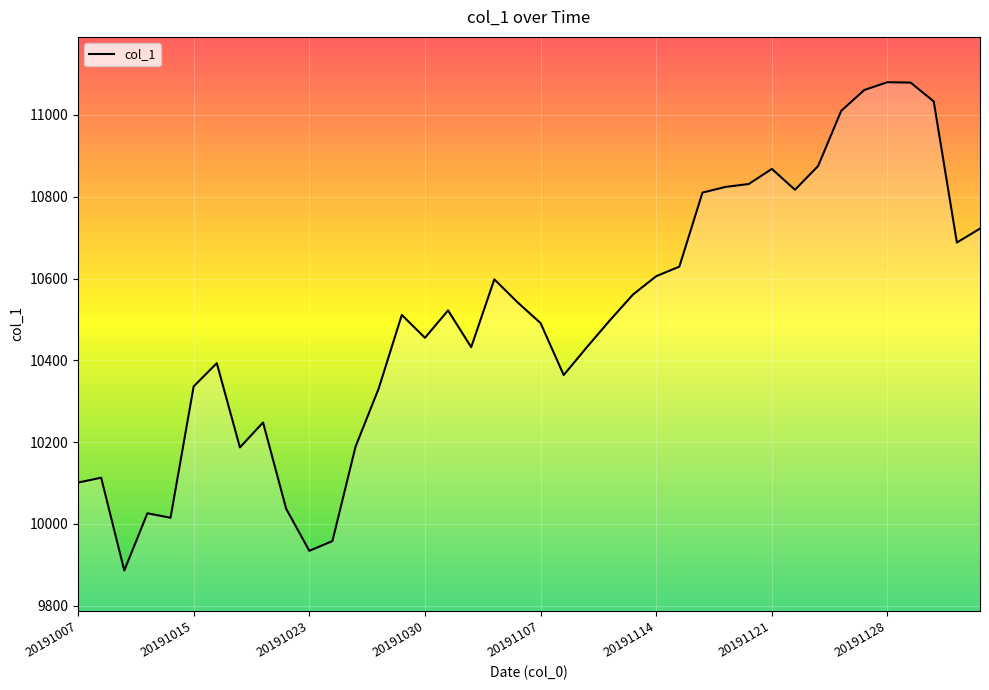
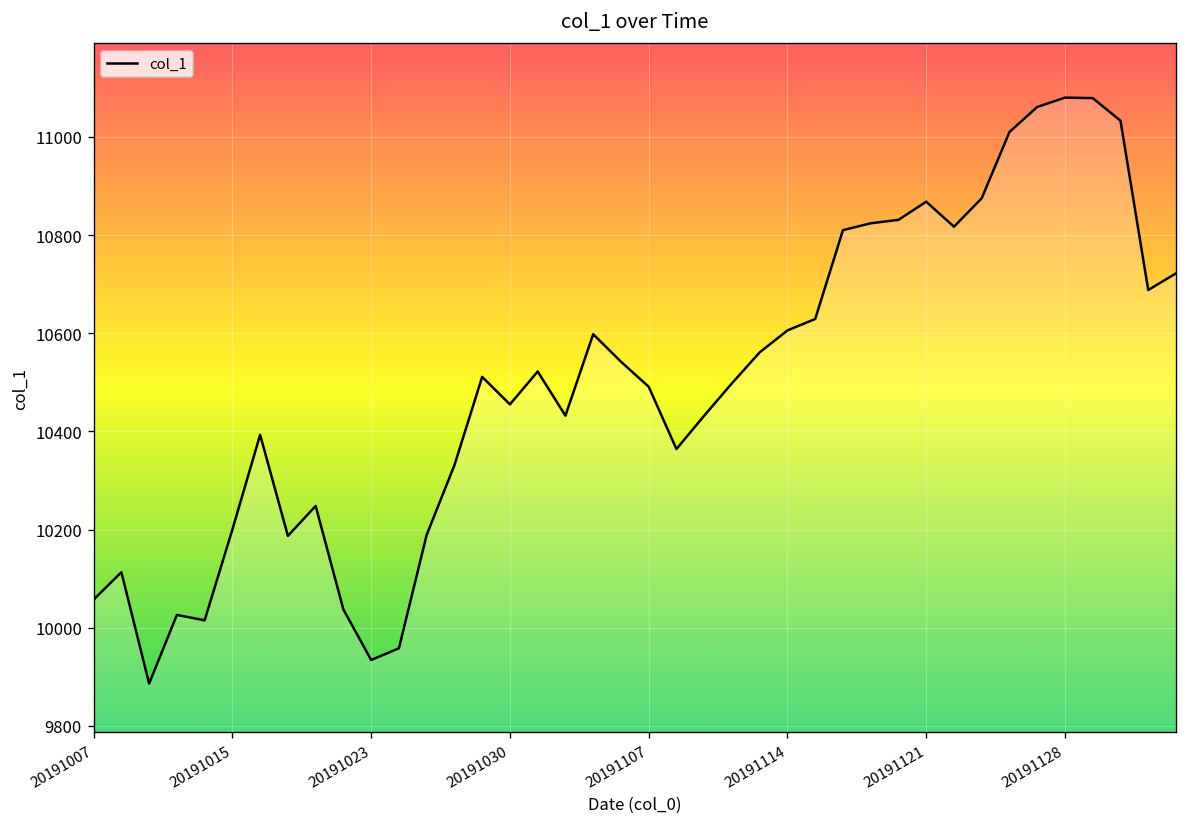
  {
-   "20191007": 10100,
-   "20191015": 10340,
+   "20191007": 10060,
+   "20191015": 10200,
    "20191023": 9930,
    "20191030": 10460,
    "20191107": 10490,
    "20191114": 10610,
    "20191121": 10870,
    "20191128": 11080
  }
